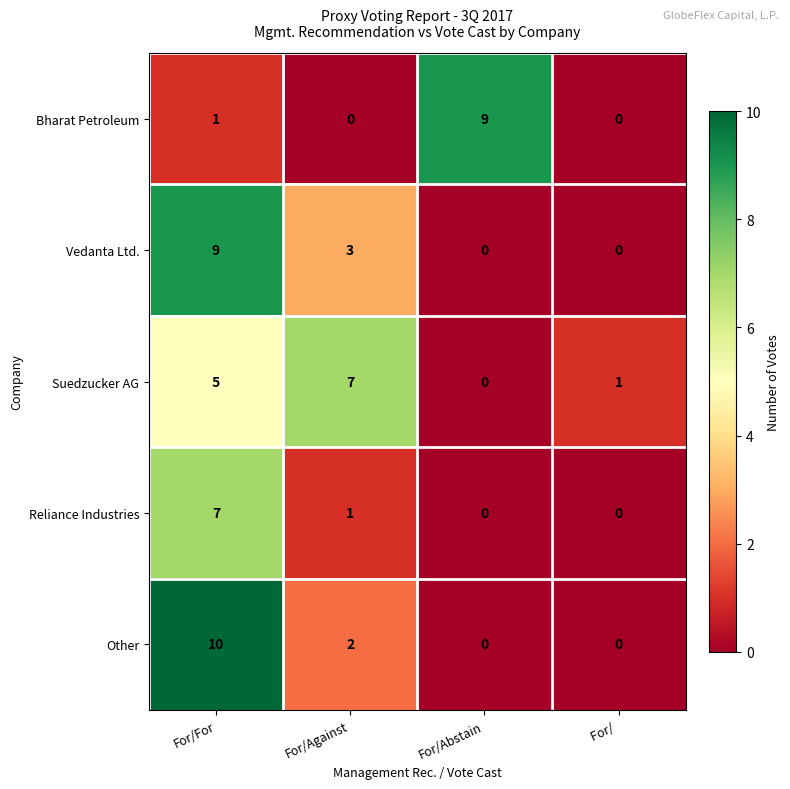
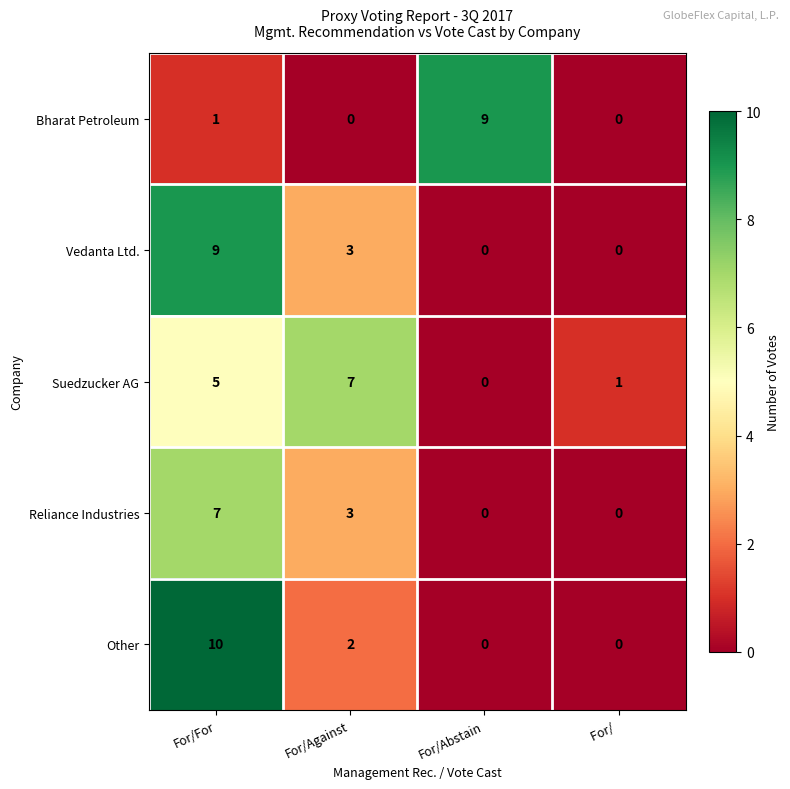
  {
    "Bharat Petroleum": {
      "For/For": 1,
      "For/Against": 0,
      "For/Abstain": 9,
      "For/": 0
    },
    "Vedanta Ltd.": {
      "For/For": 9,
      "For/Against": 3,
      "For/Abstain": 0,
      "For/": 0
    },
    "Suedzucker AG": {
      "For/For": 5,
      "For/Against": 7,
      "For/Abstain": 0,
      "For/": 1
    },
    "Reliance Industries": {
      "For/For": 7,
-     "For/Against": 1,
+     "For/Against": 3,
      "For/Abstain": 0,
      "For/": 0
    },
    "Other": {
      "For/For": 10,
      "For/Against": 2,
      "For/Abstain": 0,
      "For/": 0
    }
  }
